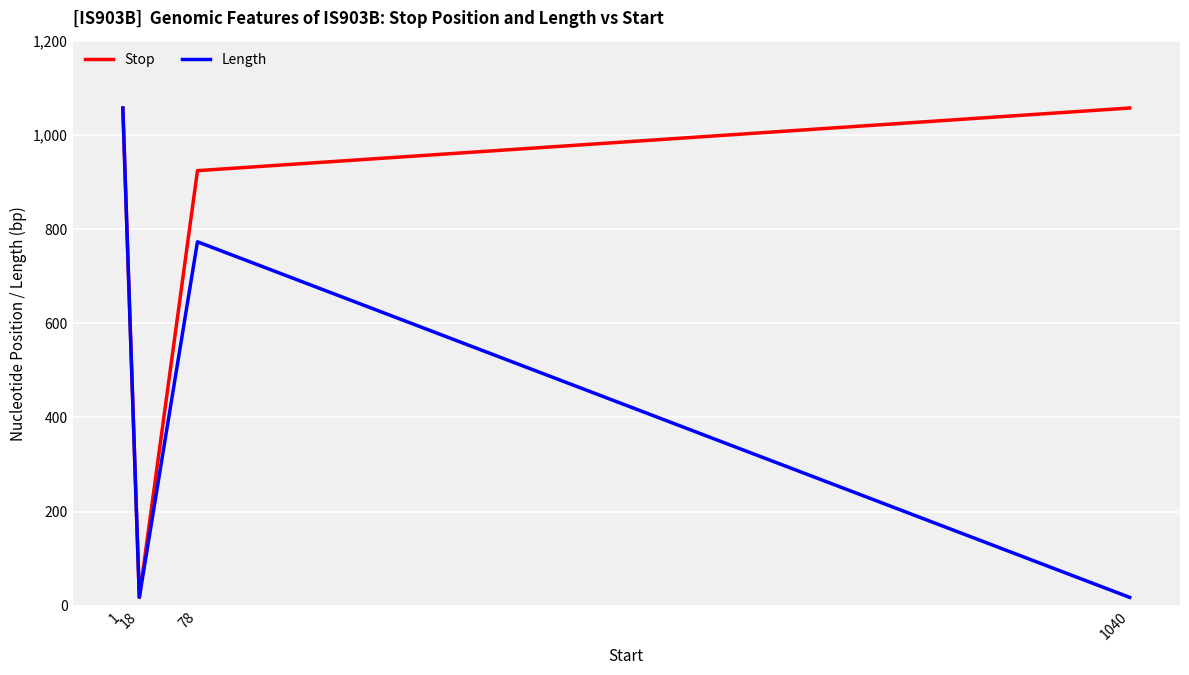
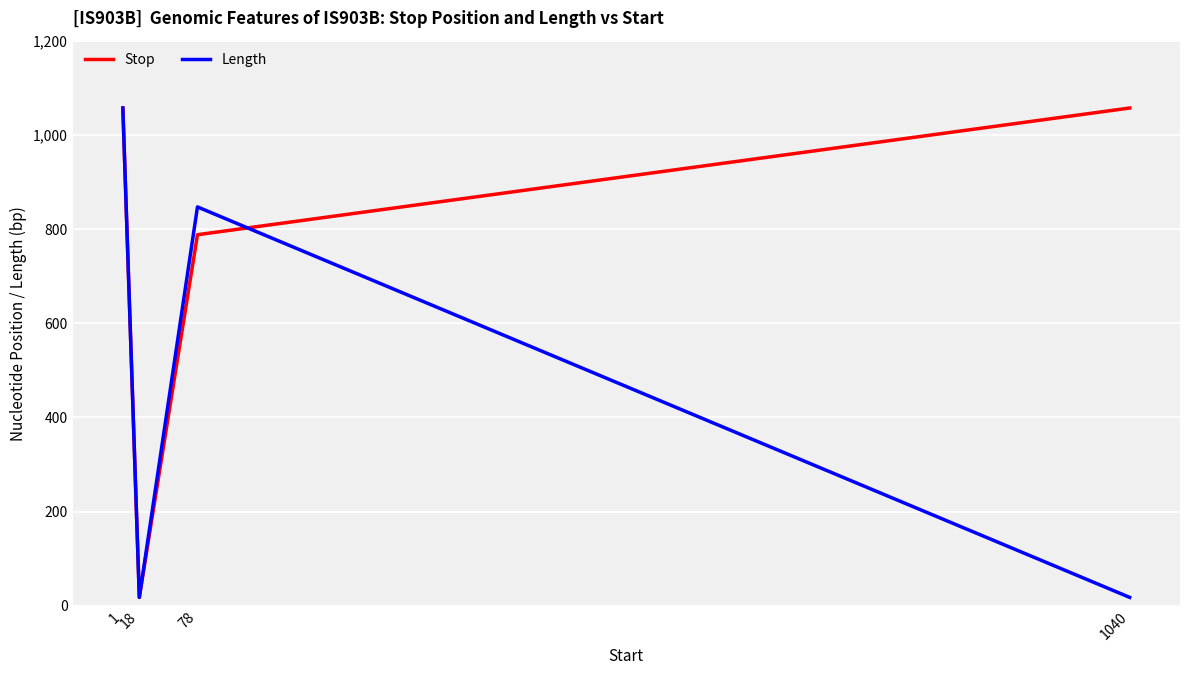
  {
    "Stop": {
-     "78": "920",
+     "78": "790",
      "1040": "1,060"
    },
    "Length": {
-     "78": "770",
+     "78": "850",
      "1040": "20"
    }
  }
